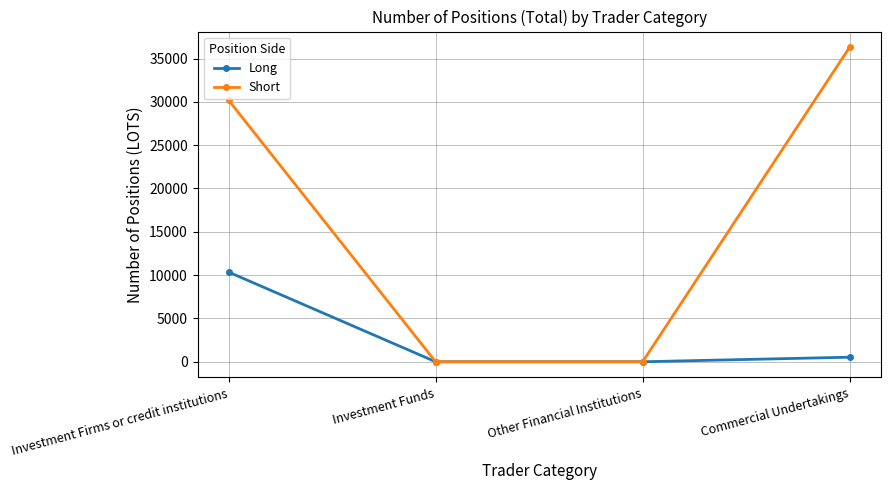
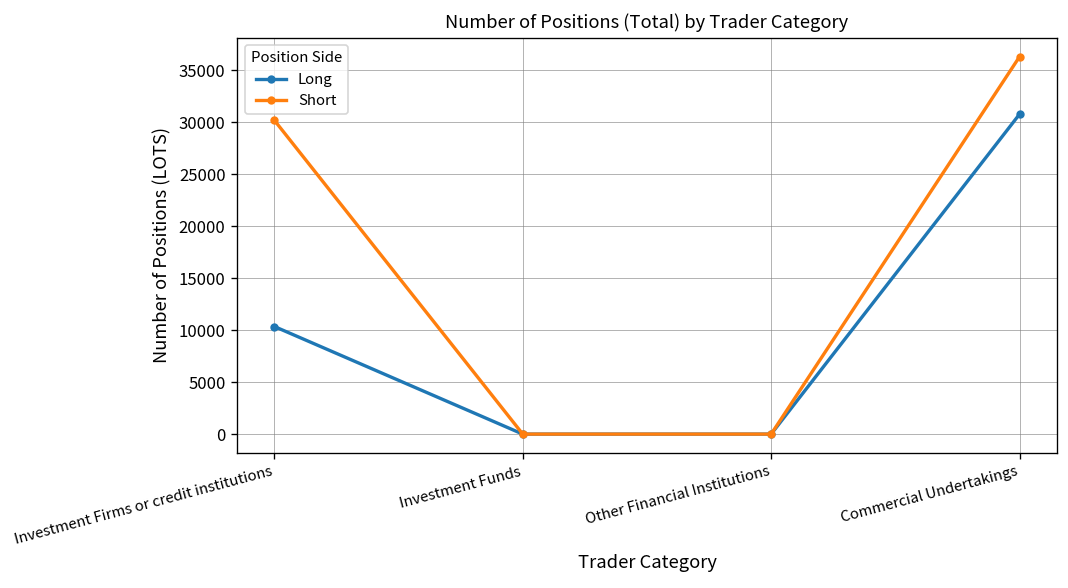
  {
    "Long": {
      "Investment Firms or credit institutions": 10000,
-     "Commercial Undertakings": 1000
+     "Commercial Undertakings": 31000
    },
    "Short": {
      "Investment Firms or credit institutions": 30000,
      "Commercial Undertakings": 36000
    }
  }
